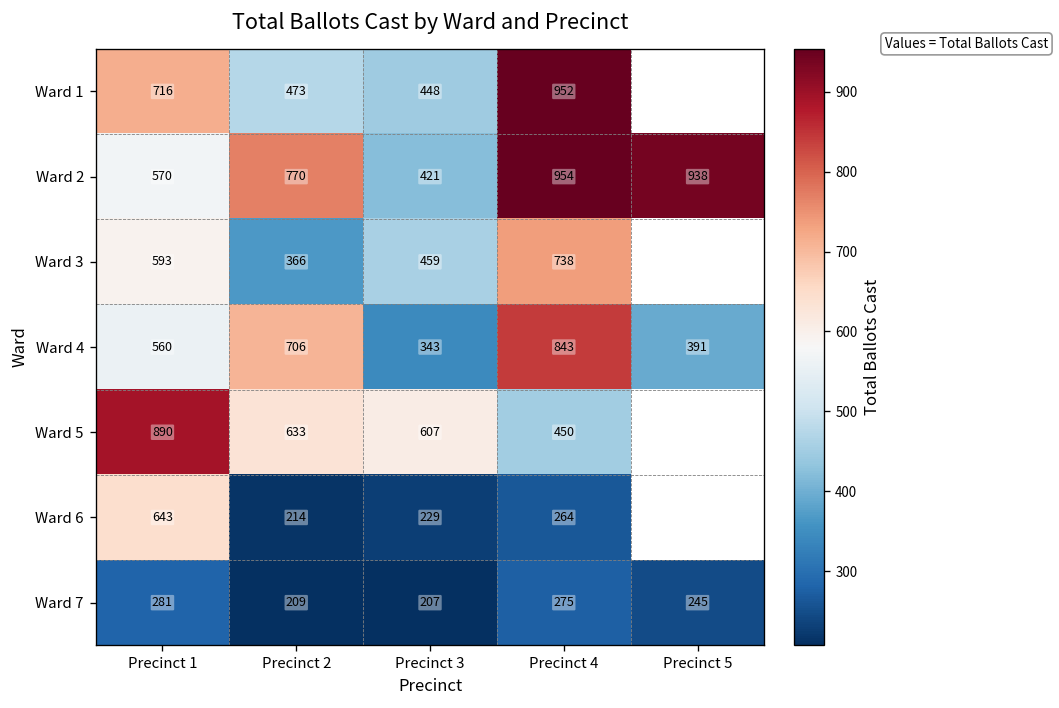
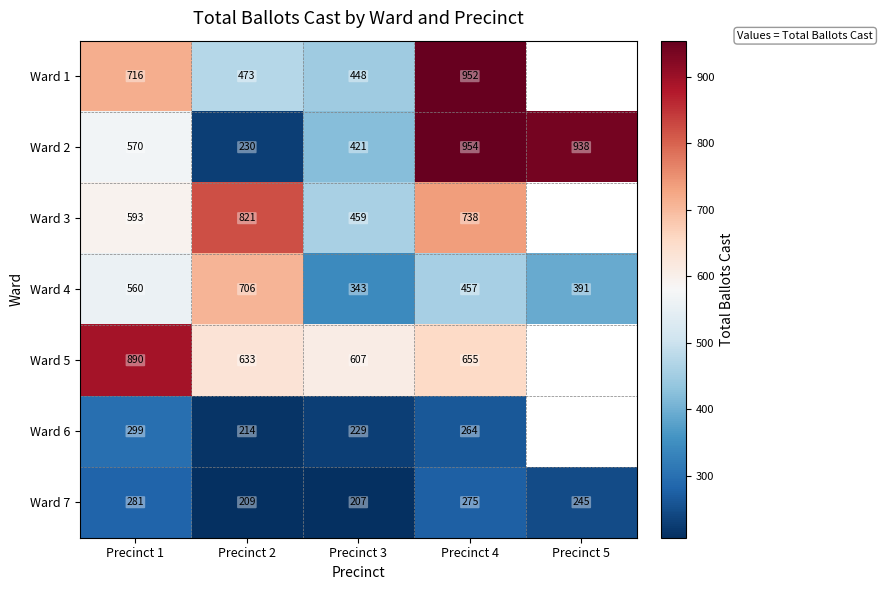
  {
    "Ward 2": {
-     "Precinct 2": 770
+     "Precinct 2": 230
    },
    "Ward 3": {
-     "Precinct 2": 366
+     "Precinct 2": 821
    },
    "Ward 4": {
-     "Precinct 4": 843
+     "Precinct 4": 457
    },
    "Ward 5": {
-     "Precinct 4": 450
+     "Precinct 4": 655
    },
    "Ward 6": {
-     "Precinct 1": 643
+     "Precinct 1": 299
    }
  }
